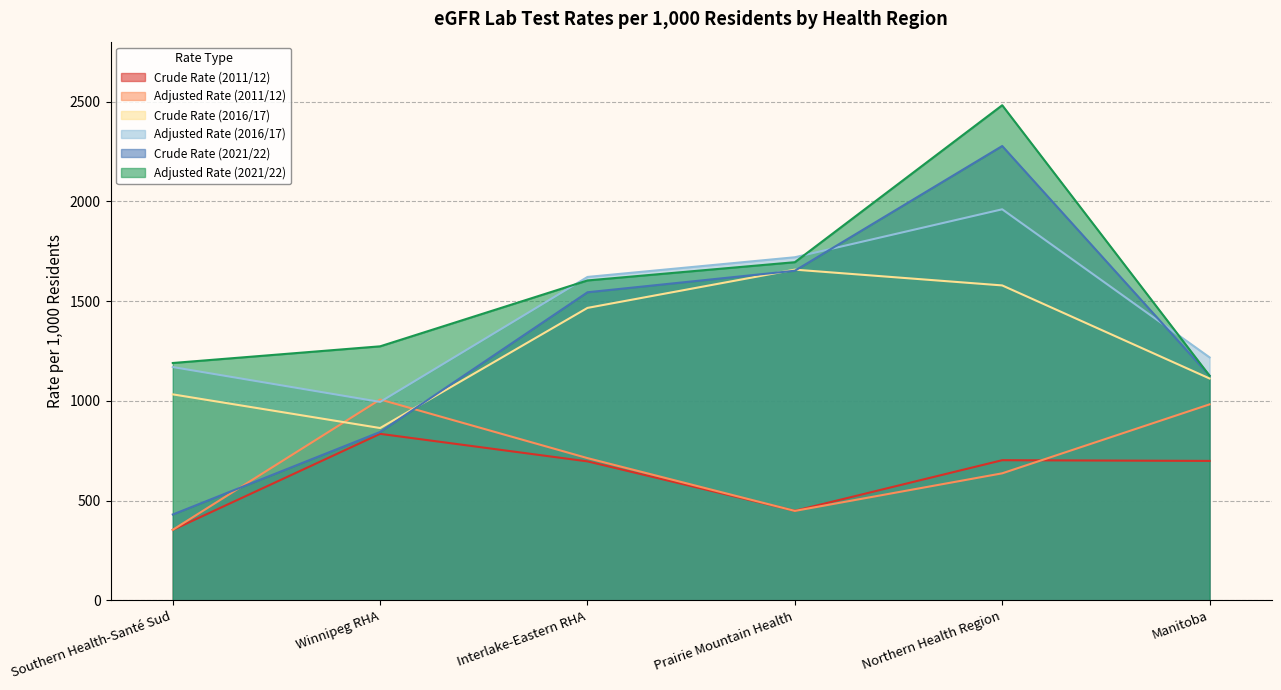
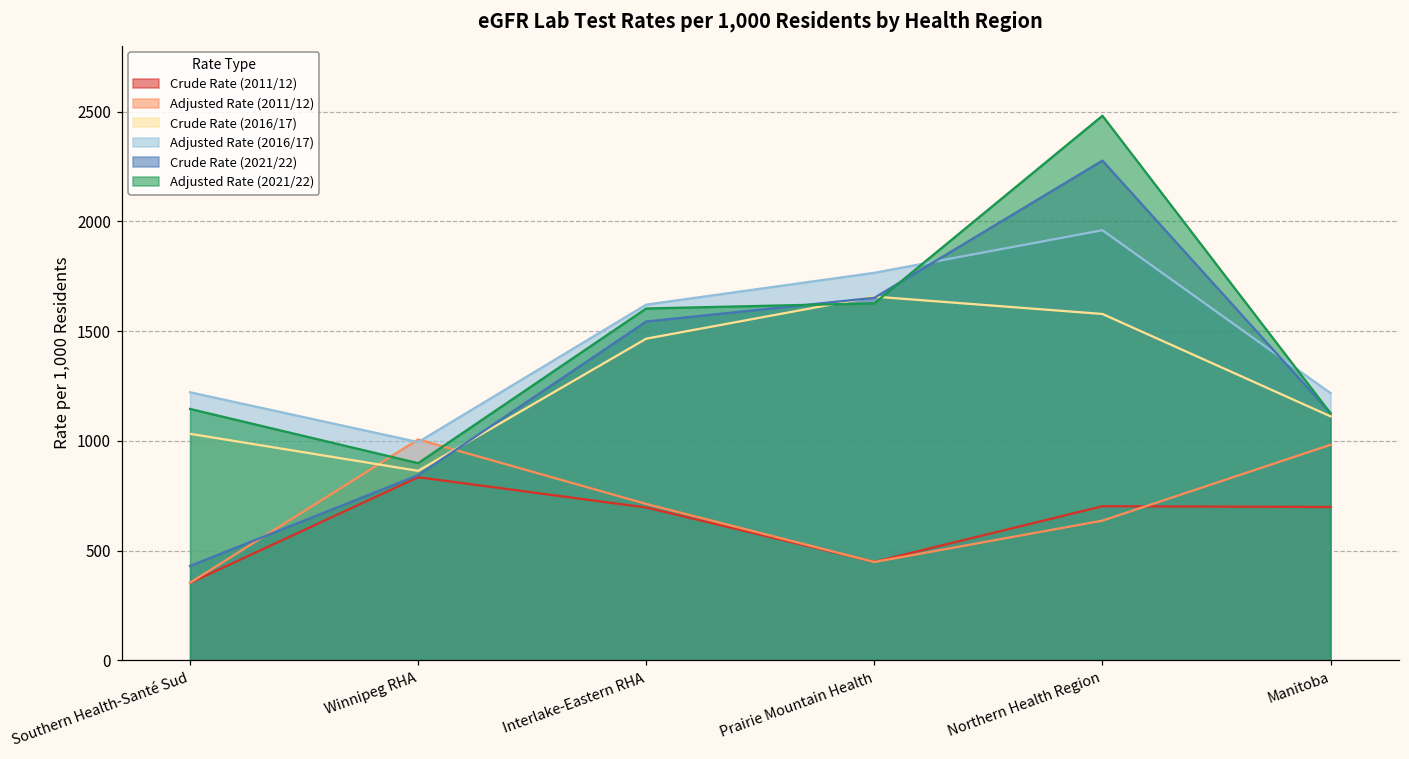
  {
    "Crude Rate (2011/12)": {
      "Interlake-Eastern RHA": 700,
      "Northern Health Region": 700,
      "Manitoba": 700
    },
    "Adjusted Rate (2011/12)": {
      "Interlake-Eastern RHA": 710,
      "Northern Health Region": 640,
      "Manitoba": 980
    },
    "Crude Rate (2016/17)": {
      "Southern Health-Santé Sud": 1030,
      "Winnipeg RHA": 860,
      "Interlake-Eastern RHA": 1470,
      "Northern Health Region": 1580,
      "Manitoba": 1110
    },
    "Adjusted Rate (2016/17)": {
-     "Southern Health-Santé Sud": 1170,
+     "Southern Health-Santé Sud": 1220,
      "Interlake-Eastern RHA": 1620,
-     "Prairie Mountain Health": 1720,
+     "Prairie Mountain Health": 1770,
      "Northern Health Region": 1960,
      "Manitoba": 1220
    },
    "Crude Rate (2021/22)": {
      "Southern Health-Santé Sud": 430,
      "Interlake-Eastern RHA": 1540,
      "Northern Health Region": 2280
    },
    "Adjusted Rate (2021/22)": {
-     "Southern Health-Santé Sud": 1190,
-     "Winnipeg RHA": 1270,
+     "Southern Health-Santé Sud": 1150,
+     "Winnipeg RHA": 900,
      "Interlake-Eastern RHA": 1600,
-     "Prairie Mountain Health": 1690,
+     "Prairie Mountain Health": 1630,
      "Northern Health Region": 2480
    }
  }
